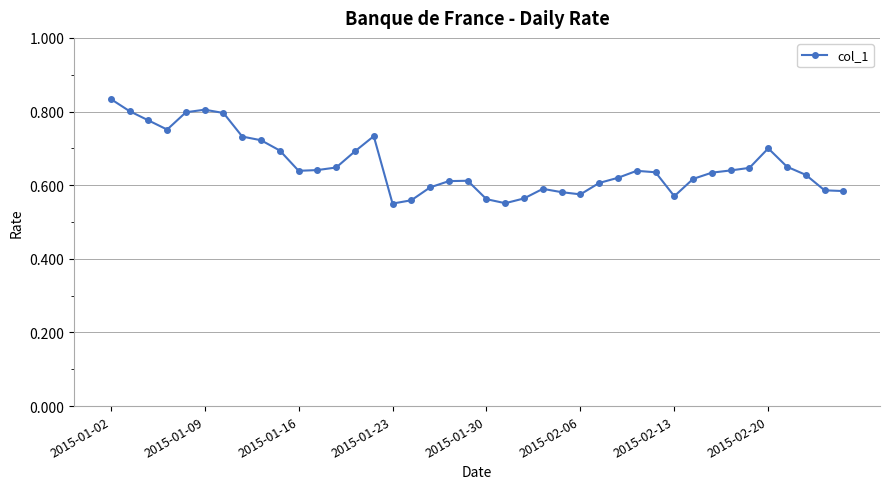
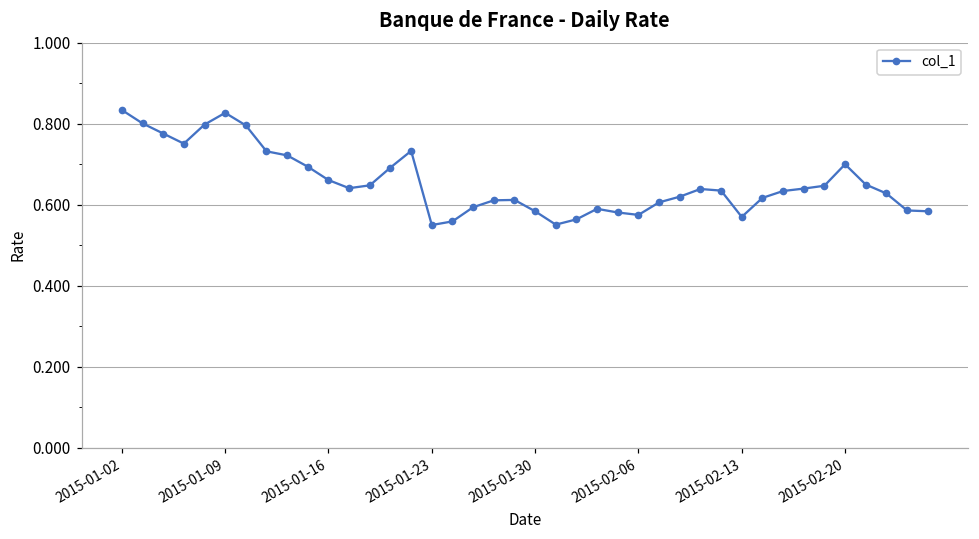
  {
    "2015-01-02": 0.83,
-   "2015-01-09": 0.81,
-   "2015-01-16": 0.64,
+   "2015-01-09": 0.83,
+   "2015-01-16": 0.66,
    "2015-01-23": 0.55,
-   "2015-01-30": 0.56,
+   "2015-01-30": 0.58,
    "2015-02-06": 0.58,
    "2015-02-13": 0.57,
    "2015-02-20": 0.70
  }
